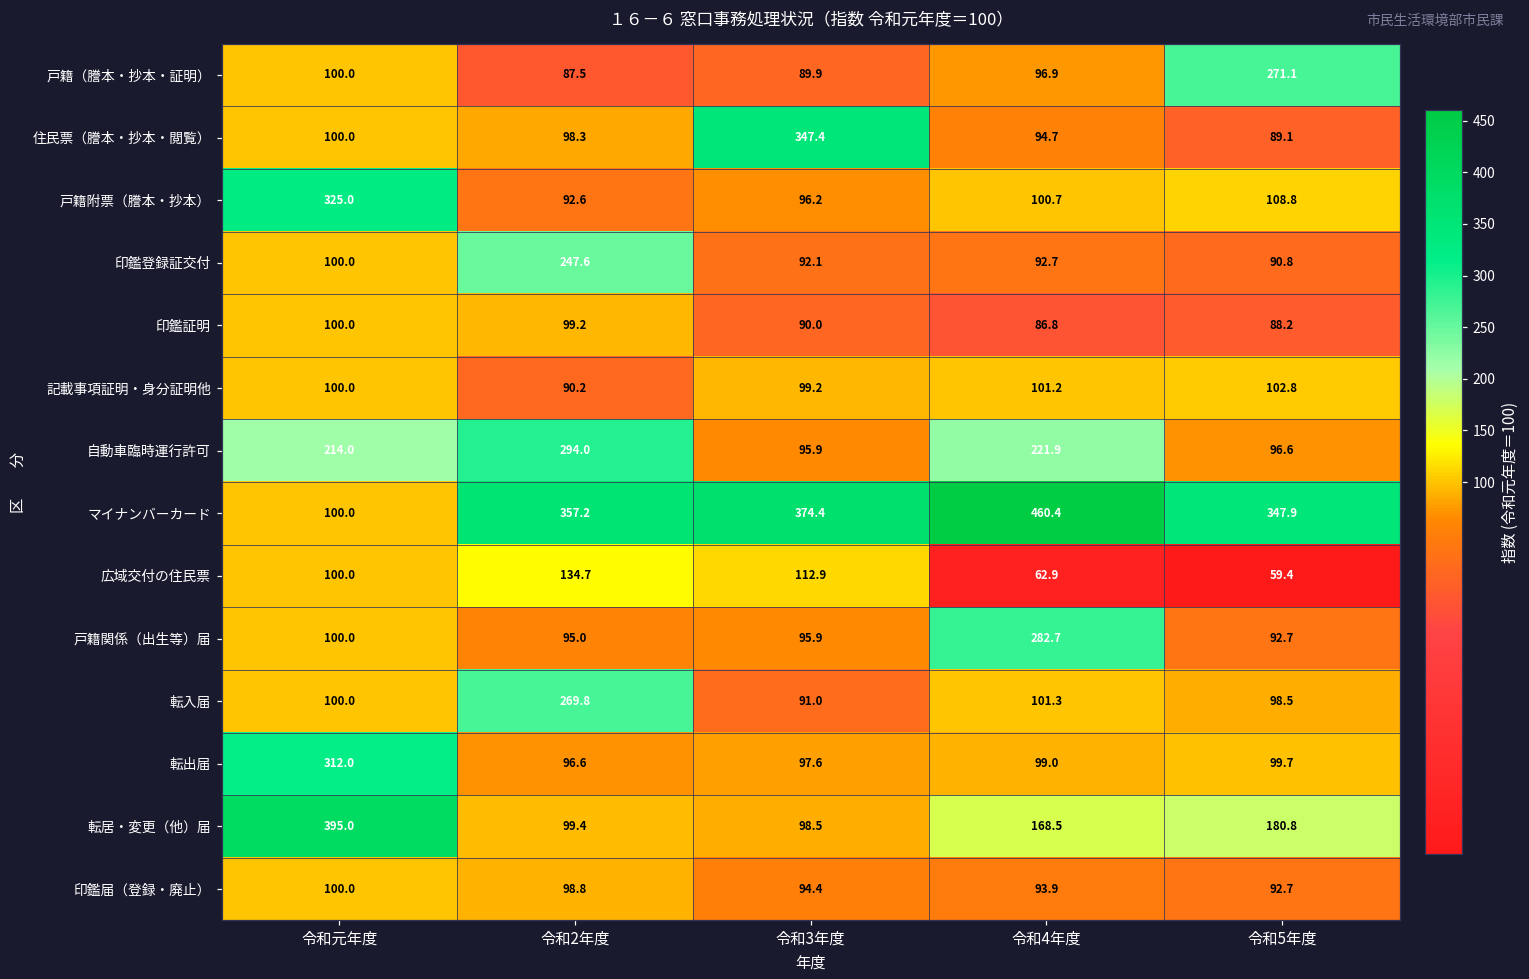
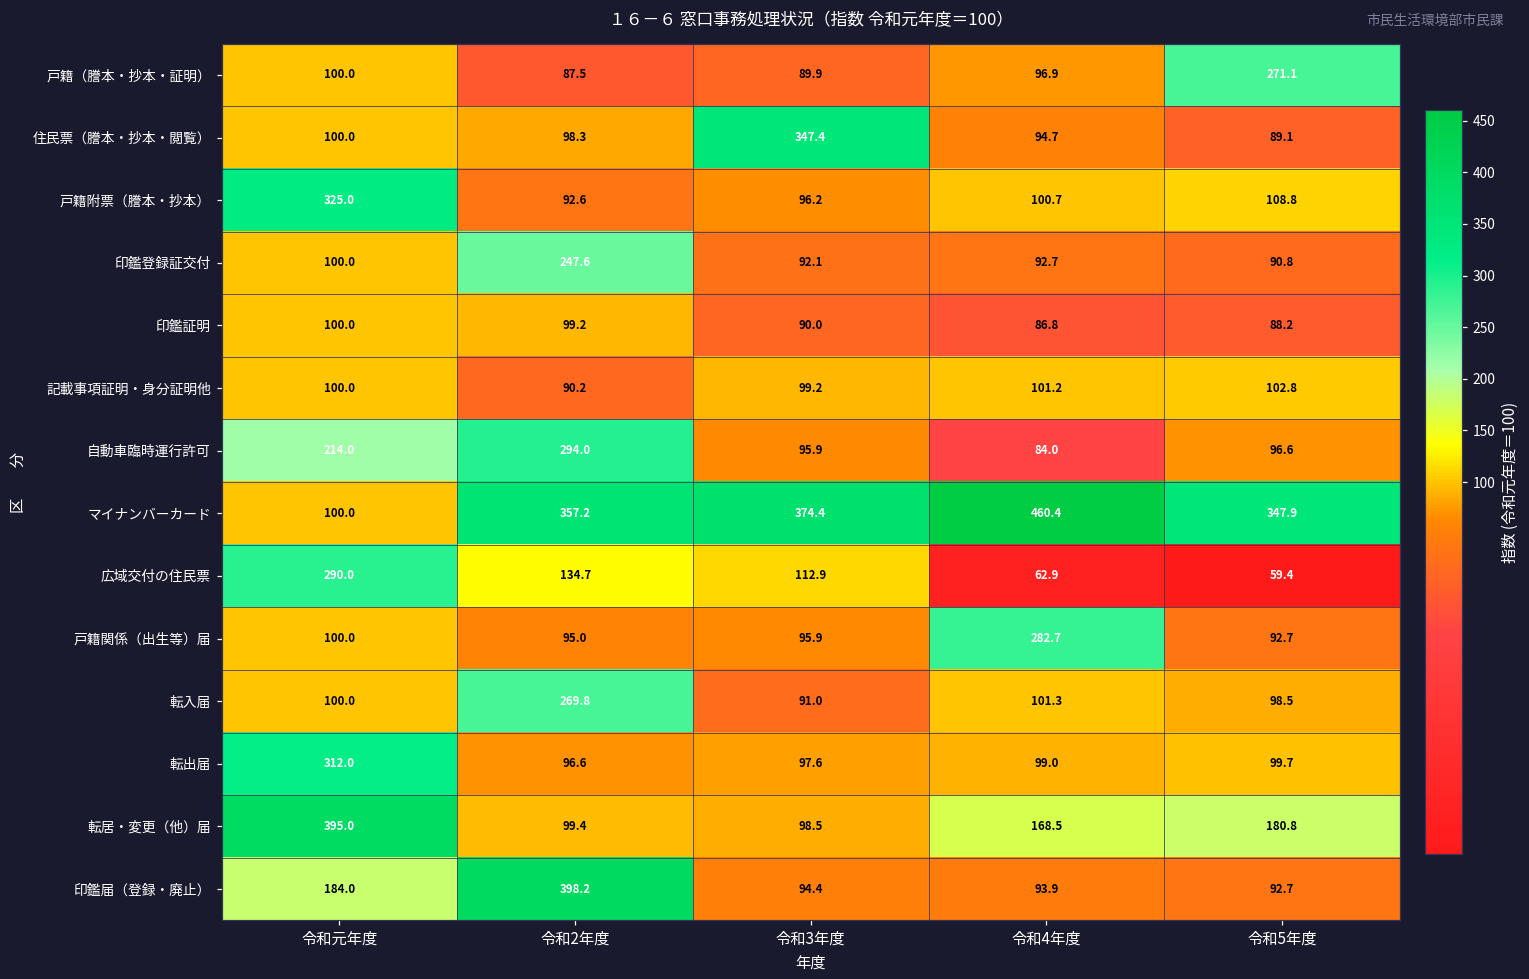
  {
    "戸籍（謄本・抄本・証明）": {
      "令和元年度": 100.0,
      "令和2年度": 87.5,
      "令和3年度": 89.9,
      "令和4年度": 96.9,
      "令和5年度": 271.1
    },
    "住民票（謄本・抄本・閲覧）": {
      "令和元年度": 100.0,
      "令和2年度": 98.3,
      "令和3年度": 347.4,
      "令和4年度": 94.7,
      "令和5年度": 89.1
    },
    "戸籍附票（謄本・抄本）": {
      "令和元年度": 325.0,
      "令和2年度": 92.6,
      "令和3年度": 96.2,
      "令和4年度": 100.7,
      "令和5年度": 108.8
    },
    "印鑑登録証交付": {
      "令和元年度": 100.0,
      "令和2年度": 247.6,
      "令和3年度": 92.1,
      "令和4年度": 92.7,
      "令和5年度": 90.8
    },
    "印鑑証明": {
      "令和元年度": 100.0,
      "令和2年度": 99.2,
      "令和3年度": 90.0,
      "令和4年度": 86.8,
      "令和5年度": 88.2
    },
    "記載事項証明・身分証明他": {
      "令和元年度": 100.0,
      "令和2年度": 90.2,
      "令和3年度": 99.2,
      "令和4年度": 101.2,
      "令和5年度": 102.8
    },
    "自動車臨時運行許可": {
      "令和元年度": 214.0,
      "令和2年度": 294.0,
      "令和3年度": 95.9,
-     "令和4年度": 221.9,
+     "令和4年度": 84.0,
      "令和5年度": 96.6
    },
    "マイナンバーカード": {
      "令和元年度": 100.0,
      "令和2年度": 357.2,
      "令和3年度": 374.4,
      "令和4年度": 460.4,
      "令和5年度": 347.9
    },
    "広域交付の住民票": {
-     "令和元年度": 100.0,
+     "令和元年度": 290.0,
      "令和2年度": 134.7,
      "令和3年度": 112.9,
      "令和4年度": 62.9,
      "令和5年度": 59.4
    },
    "戸籍関係（出生等）届": {
      "令和元年度": 100.0,
      "令和2年度": 95.0,
      "令和3年度": 95.9,
      "令和4年度": 282.7,
      "令和5年度": 92.7
    },
    "転入届": {
      "令和元年度": 100.0,
      "令和2年度": 269.8,
      "令和3年度": 91.0,
      "令和4年度": 101.3,
      "令和5年度": 98.5
    },
    "転出届": {
      "令和元年度": 312.0,
      "令和2年度": 96.6,
      "令和3年度": 97.6,
      "令和4年度": 99.0,
      "令和5年度": 99.7
    },
    "転居・変更（他）届": {
      "令和元年度": 395.0,
      "令和2年度": 99.4,
      "令和3年度": 98.5,
      "令和4年度": 168.5,
      "令和5年度": 180.8
    },
    "印鑑届（登録・廃止）": {
-     "令和元年度": 100.0,
-     "令和2年度": 98.8,
+     "令和元年度": 184.0,
+     "令和2年度": 398.2,
      "令和3年度": 94.4,
      "令和4年度": 93.9,
      "令和5年度": 92.7
    }
  }
